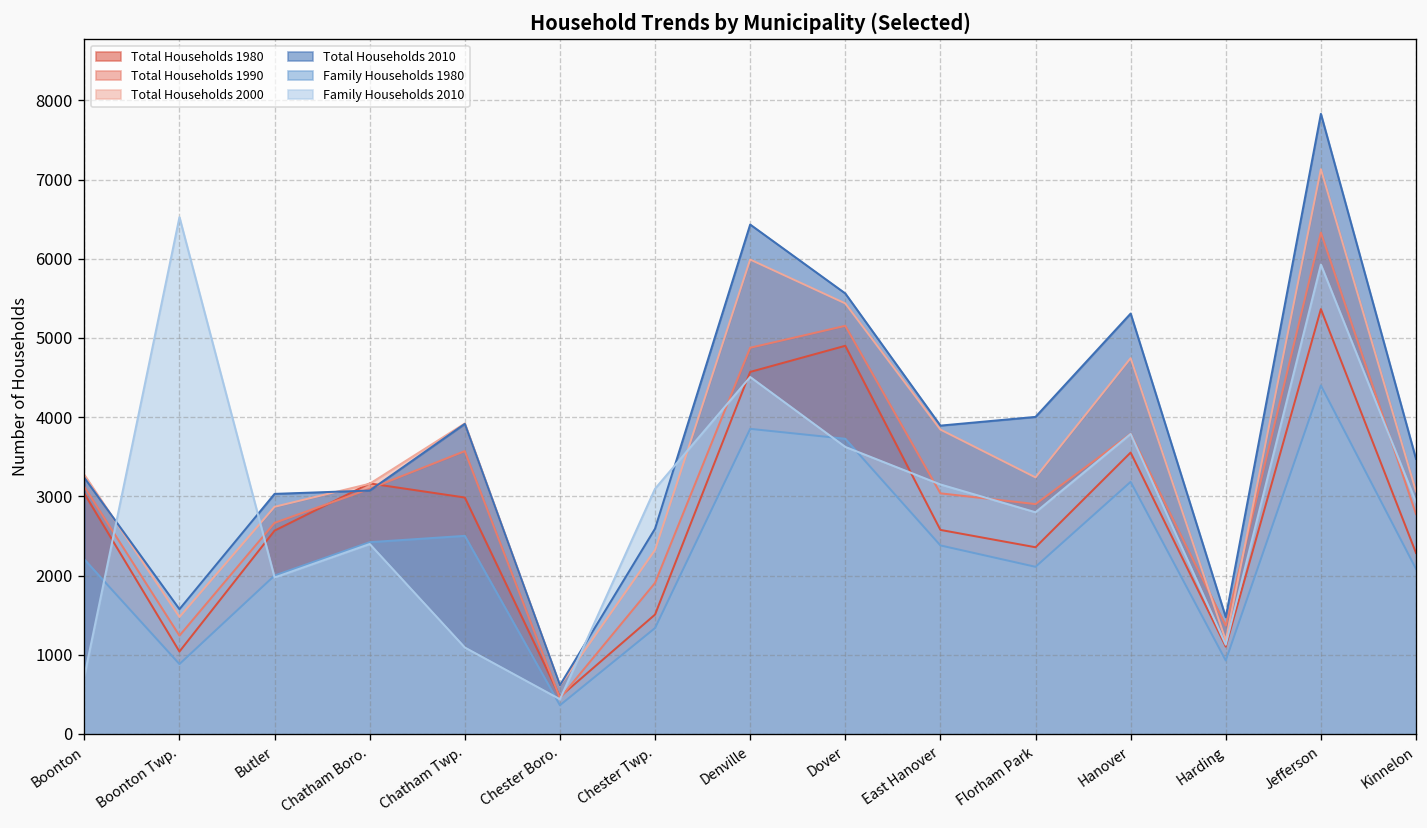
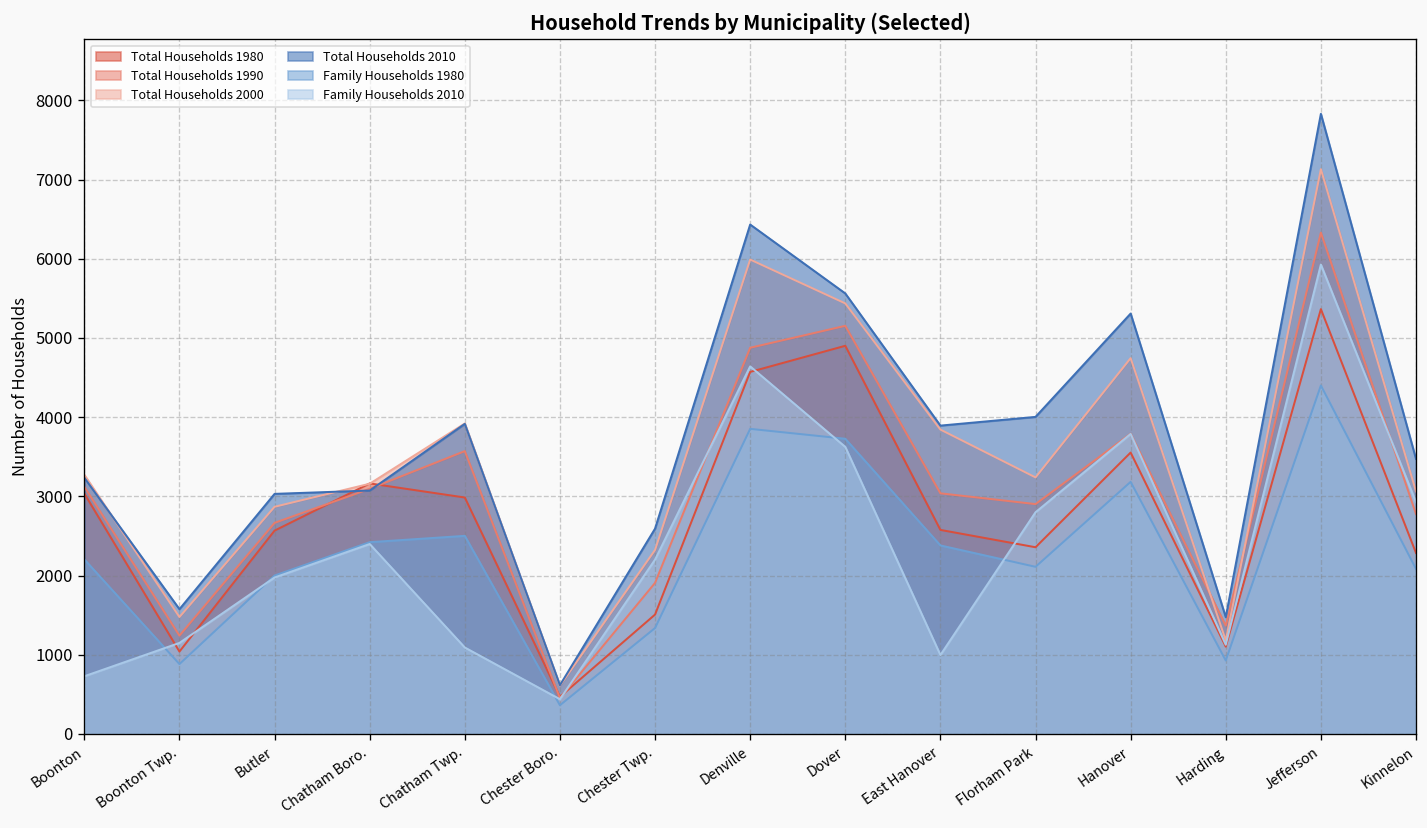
  {
    "Family Households 2010": {
      "Boonton": 700,
-     "Boonton Twp.": 6500,
+     "Boonton Twp.": 1100,
      "Chatham Twp.": 1100,
-     "Chester Twp.": 3100,
-     "Denville": 4500,
+     "Chester Twp.": 2200,
+     "Denville": 4600,
      "Dover": 3600,
-     "East Hanover": 3200,
+     "East Hanover": 1000,
      "Florham Park": 2800,
      "Jefferson": 5900,
      "Kinnelon": 2900
    }
  }
